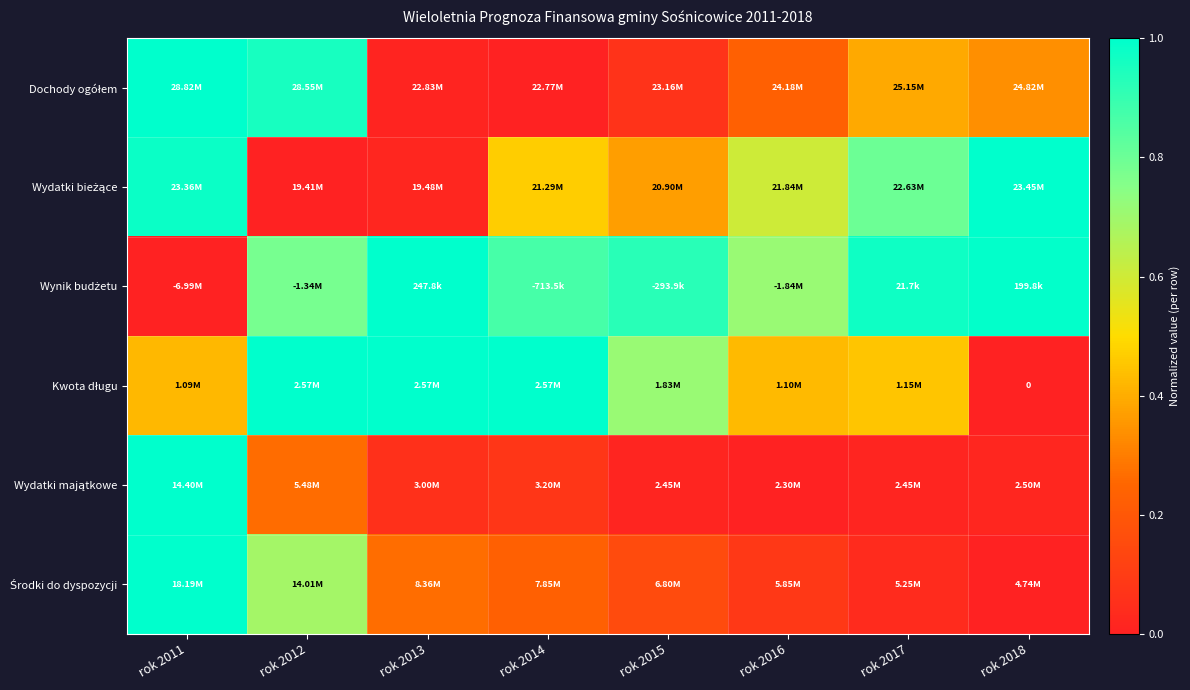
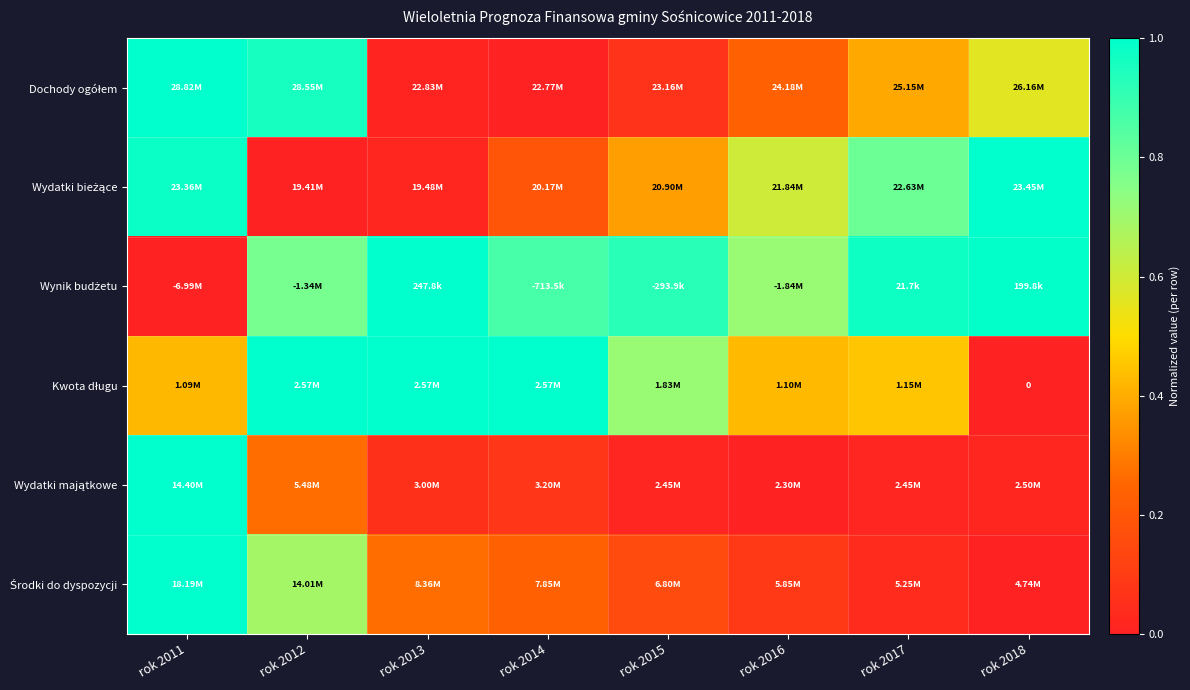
  {
    "Dochody ogółem": {
      "rok 2011": "28.82M",
      "rok 2012": "28.55M",
      "rok 2013": "22.83M",
      "rok 2014": "22.77M",
      "rok 2015": "23.16M",
      "rok 2016": "24.18M",
      "rok 2017": "25.15M",
-     "rok 2018": "24.82M"
+     "rok 2018": "26.16M"
    },
    "Wydatki bieżące": {
      "rok 2011": "23.36M",
      "rok 2012": "19.41M",
      "rok 2013": "19.48M",
-     "rok 2014": "21.29M",
+     "rok 2014": "20.17M",
      "rok 2015": "20.90M",
      "rok 2016": "21.84M",
      "rok 2017": "22.63M",
      "rok 2018": "23.45M"
    },
    "Wynik budżetu": {
      "rok 2011": "-6.99M",
      "rok 2012": "-1.34M",
      "rok 2013": "247.8k",
      "rok 2014": "-713.5k",
      "rok 2015": "-293.9k",
      "rok 2016": "-1.84M",
      "rok 2017": "21.7k",
      "rok 2018": "199.8k"
    },
    "Kwota długu": {
      "rok 2011": "1.09M",
      "rok 2012": "2.57M",
      "rok 2013": "2.57M",
      "rok 2014": "2.57M",
      "rok 2015": "1.83M",
      "rok 2016": "1.10M",
      "rok 2017": "1.15M",
      "rok 2018": "0"
    },
    "Wydatki majątkowe": {
      "rok 2011": "14.40M",
      "rok 2012": "5.48M",
      "rok 2013": "3.00M",
      "rok 2014": "3.20M",
      "rok 2015": "2.45M",
      "rok 2016": "2.30M",
      "rok 2017": "2.45M",
      "rok 2018": "2.50M"
    },
    "Środki do dyspozycji": {
      "rok 2011": "18.19M",
      "rok 2012": "14.01M",
      "rok 2013": "8.36M",
      "rok 2014": "7.85M",
      "rok 2015": "6.80M",
      "rok 2016": "5.85M",
      "rok 2017": "5.25M",
      "rok 2018": "4.74M"
    }
  }
